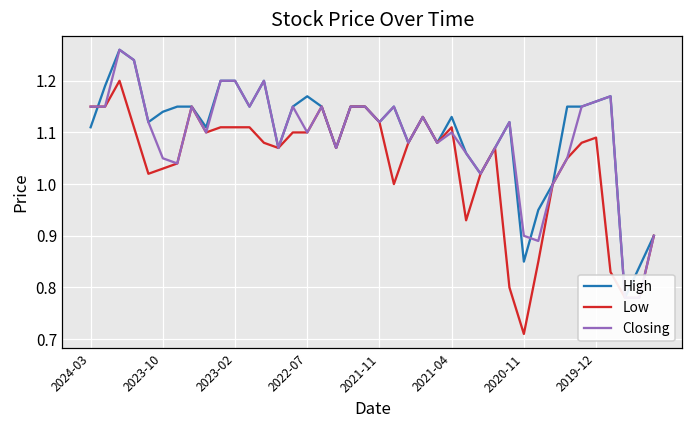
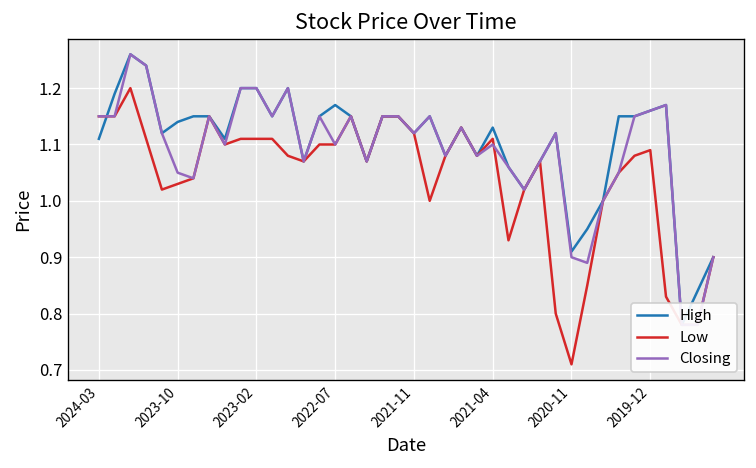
  {
    "High": {
      "2024-03": 1.11,
      "2023-10": 1.14,
      "2022-07": 1.17,
      "2021-04": 1.13,
-     "2020-11": 0.85
+     "2020-11": 0.91
    },
    "Low": {
      "2023-10": 1.03,
      "2023-02": 1.11,
      "2021-04": 1.11,
      "2020-11": 0.71,
      "2019-12": 1.09
    },
    "Closing": {
      "2023-10": 1.05,
      "2021-04": 1.10,
      "2020-11": 0.90
    }
  }
